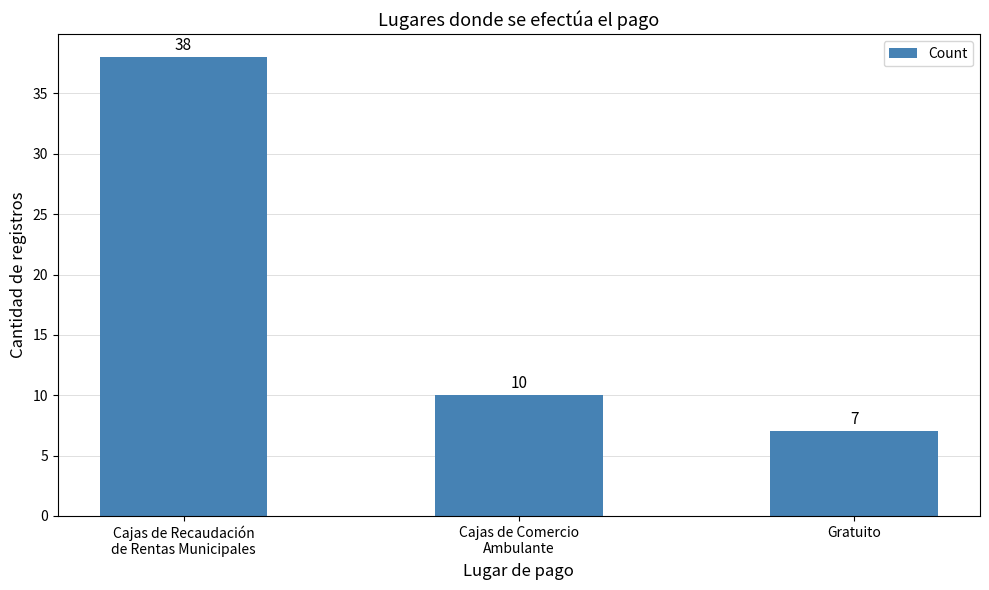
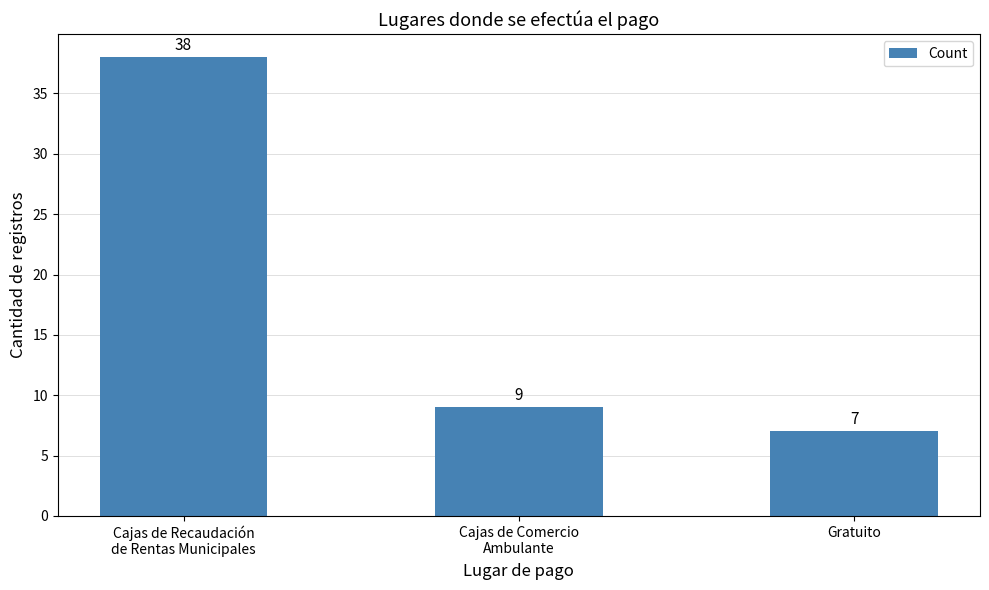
  {
    "Cajas de Recaudación de Rentas Municipales": 38,
-   "Cajas de Comercio Ambulante": 10,
+   "Cajas de Comercio Ambulante": 9,
    "Gratuito": 7
  }
